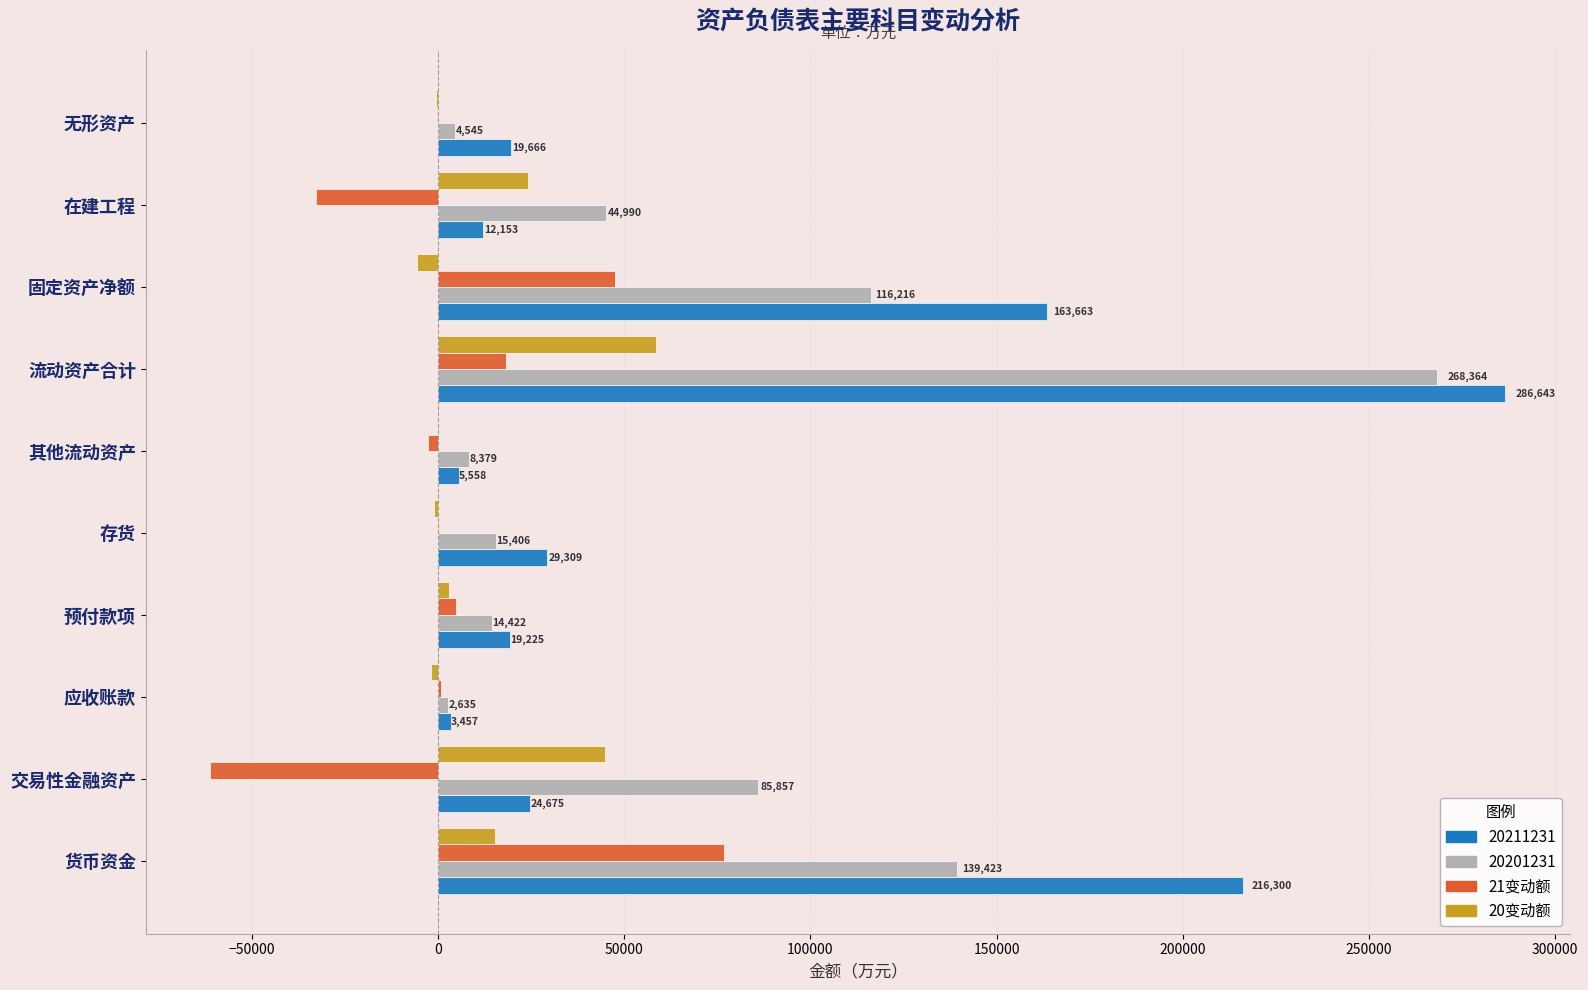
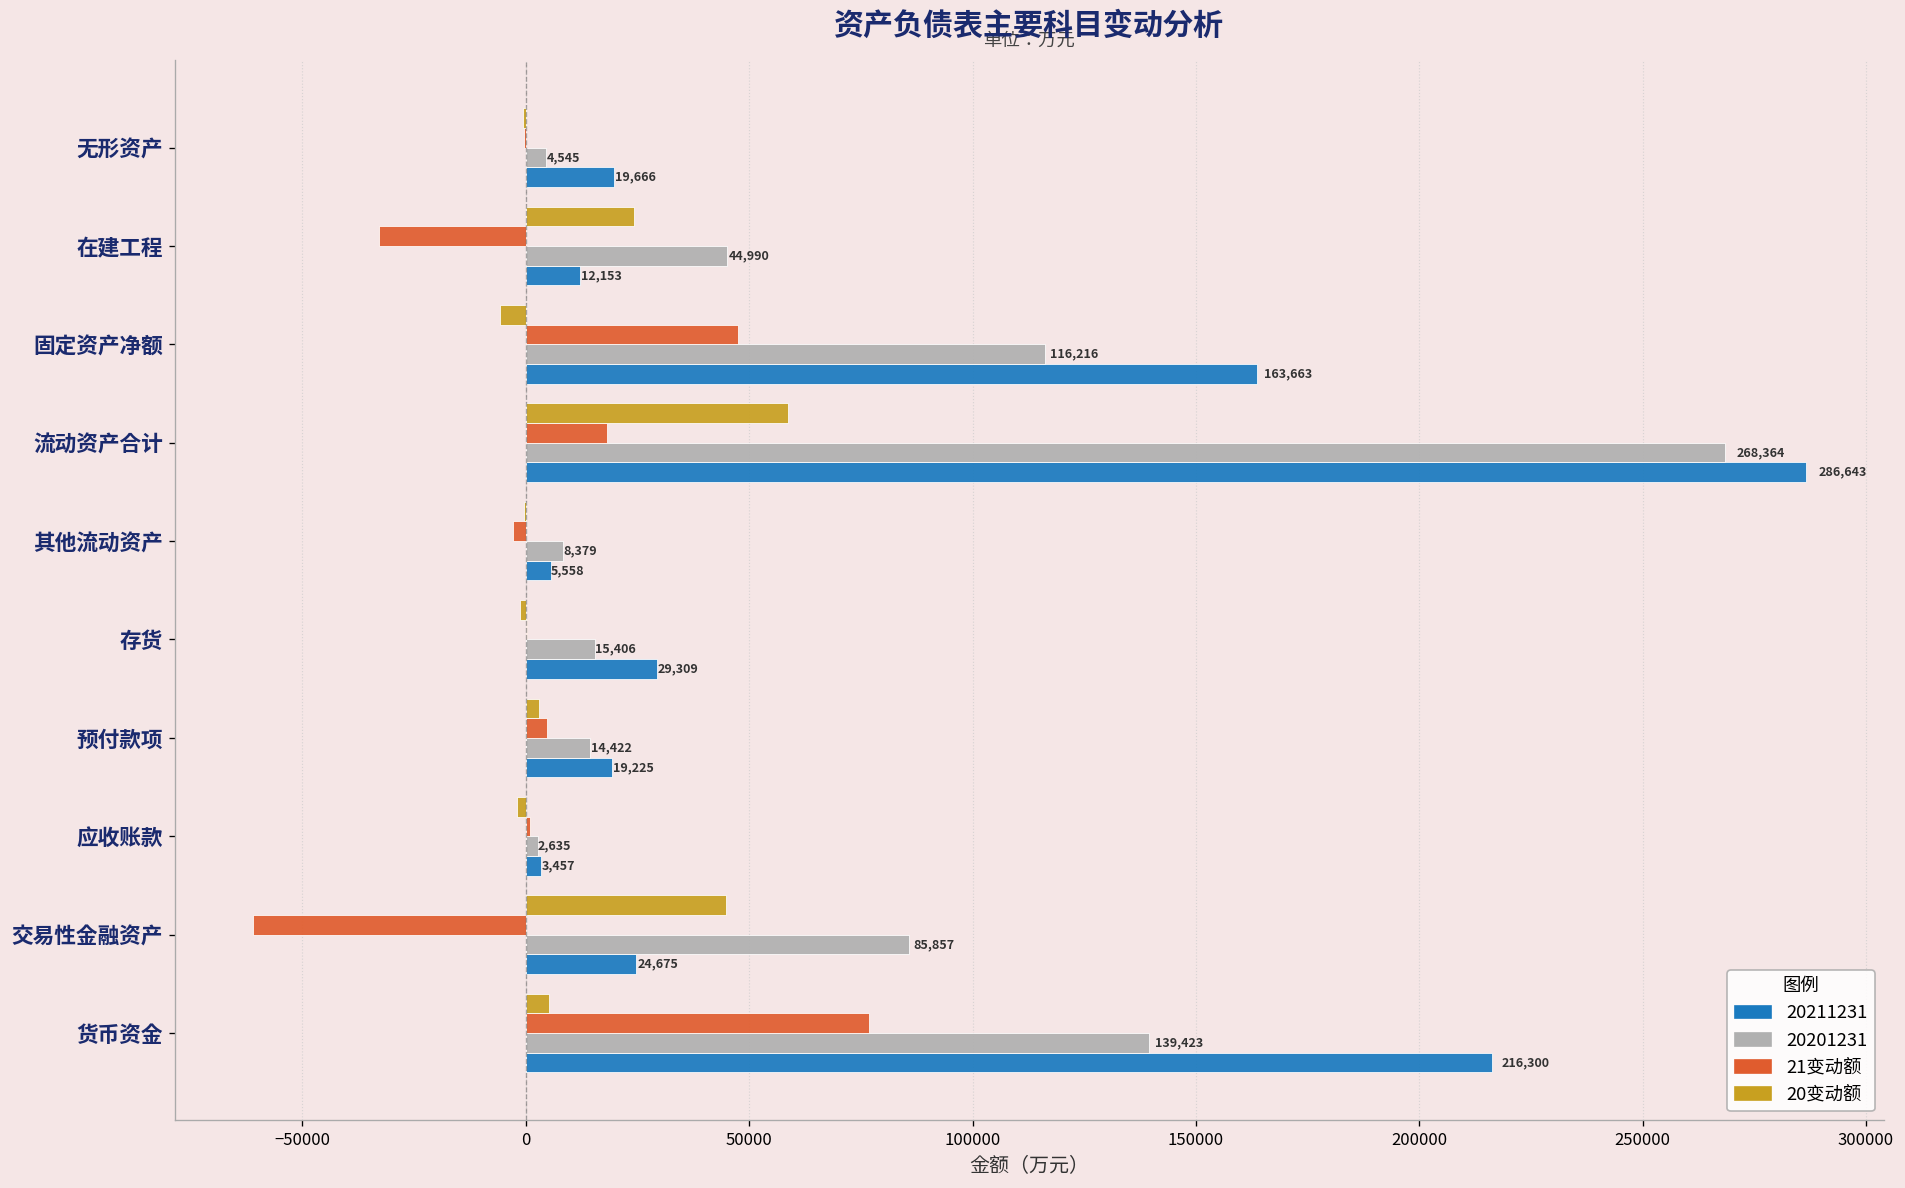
  {
    "20211231": {
      "无形资产": "19,666",
      "在建工程": "12,153",
      "固定资产净额": "163,663",
      "流动资产合计": "286,643",
      "其他流动资产": "5,558",
      "存货": "29,309",
      "预付款项": "19,225",
      "应收账款": "3,457",
      "交易性金融资产": "24,675",
      "货币资金": "216,300"
    },
    "20201231": {
      "无形资产": "4,545",
      "在建工程": "44,990",
      "固定资产净额": "116,216",
      "流动资产合计": "268,364",
      "其他流动资产": "8,379",
      "存货": "15,406",
      "预付款项": "14,422",
      "应收账款": "2,635",
      "交易性金融资产": "85,857",
      "货币资金": "139,423"
    },
    "21变动额": {
      "在建工程": "-33000",
      "固定资产净额": "47000",
      "流动资产合计": "18000",
      "其他流动资产": "-3000",
      "预付款项": "5000",
      "应收账款": "1000",
      "交易性金融资产": "-61000",
      "货币资金": "77000"
    },
    "20变动额": {
      "在建工程": "24000",
      "固定资产净额": "-6000",
      "流动资产合计": "59000",
      "存货": "-1000",
      "预付款项": "3000",
      "应收账款": "-2000",
      "交易性金融资产": "45000",
-     "货币资金": "15000"
+     "货币资金": "5000"
    }
  }
